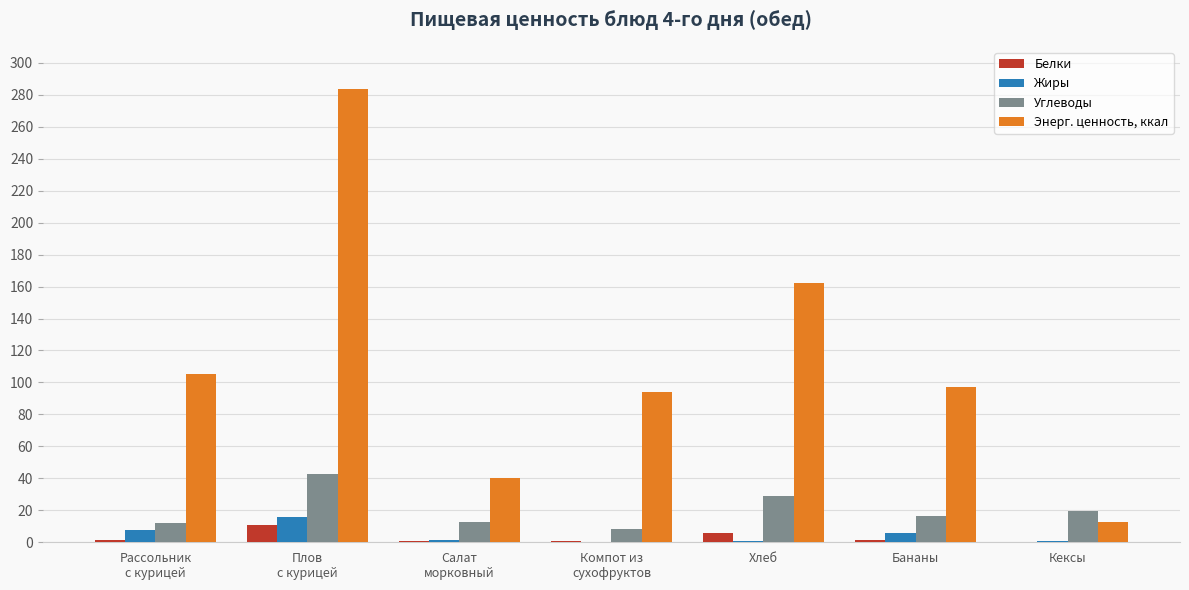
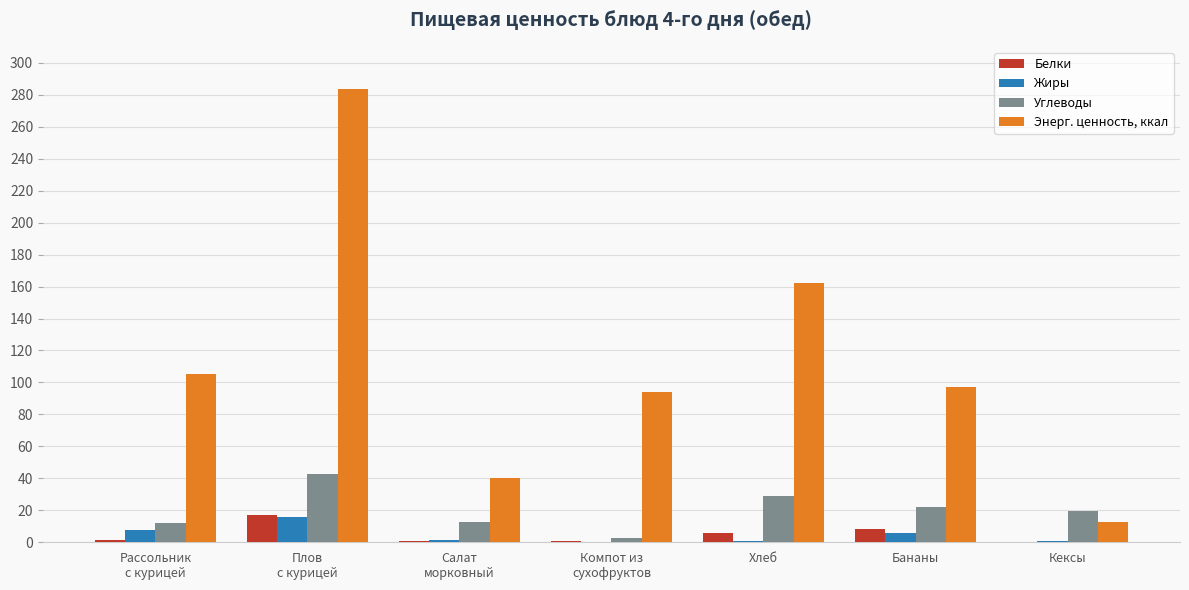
  {
    "Белки": {
      "Рассольник с курицей": 2,
-     "Плов с курицей": 11,
+     "Плов с курицей": 17,
      "Хлеб": 6,
-     "Бананы": 2
+     "Бананы": 9
    },
    "Жиры": {
      "Рассольник с курицей": 8,
      "Плов с курицей": 16,
      "Компот из сухофруктов": 0,
      "Бананы": 6
    },
    "Углеводы": {
      "Рассольник с курицей": 12,
      "Плов с курицей": 43,
      "Салат морковный": 13,
-     "Компот из сухофруктов": 9,
+     "Компот из сухофруктов": 3,
      "Хлеб": 29,
-     "Бананы": 16,
+     "Бананы": 22,
      "Кексы": 20
    },
    "Энерг. ценность, ккал": {
      "Рассольник с курицей": 105,
      "Плов с курицей": 283,
      "Салат морковный": 40,
      "Компот из сухофруктов": 94,
      "Хлеб": 162,
      "Бананы": 97,
      "Кексы": 13
    }
  }
